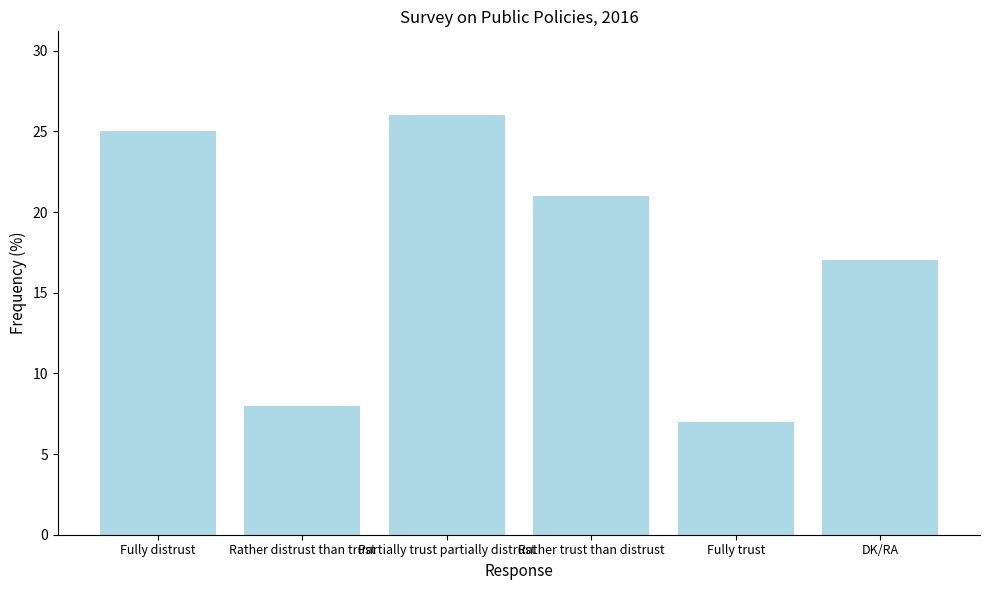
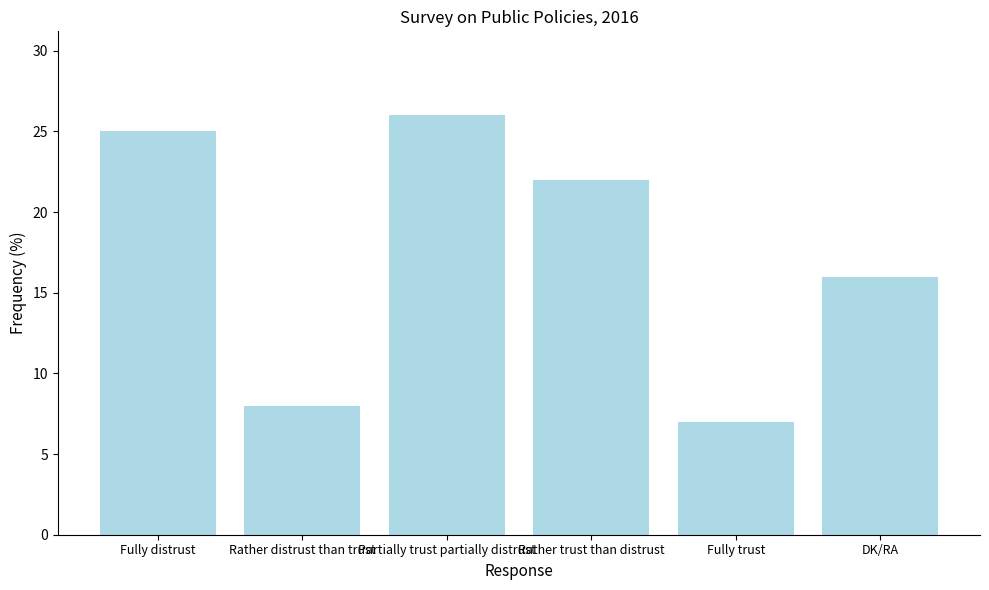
  {
    "Fully distrust": 25,
    "Rather distrust than trust": 8,
    "Partially trust partially distrust": 26,
-   "Rather trust than distrust": 21,
+   "Rather trust than distrust": 22,
    "Fully trust": 7,
-   "DK/RA": 17
+   "DK/RA": 16
  }
